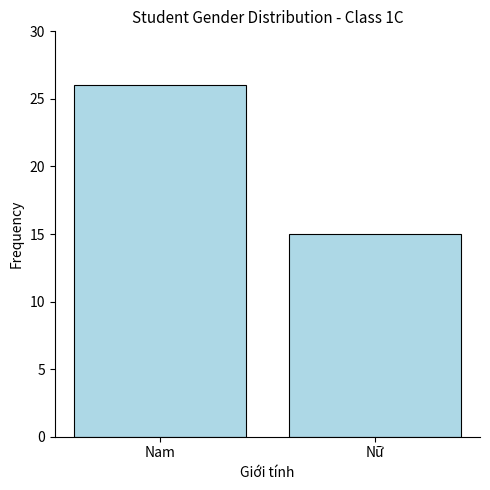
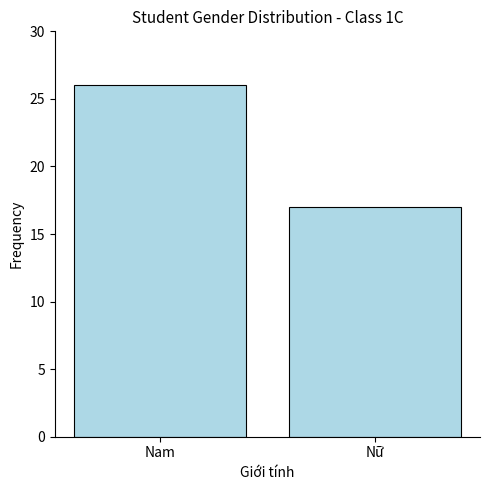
  {
    "Nam": 26,
-   "Nữ": 15
+   "Nữ": 17
  }
